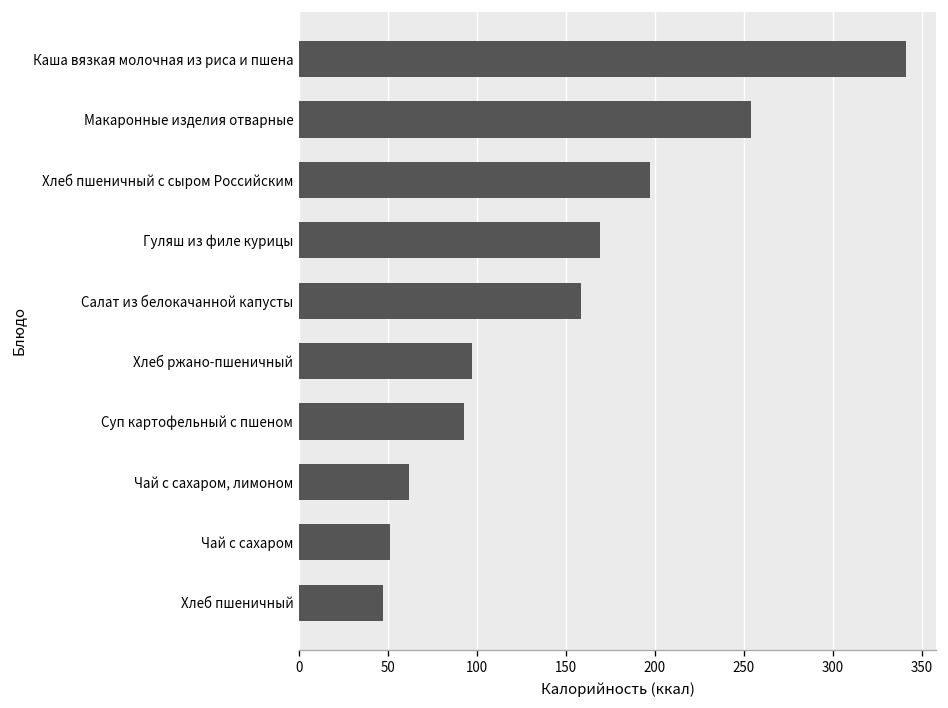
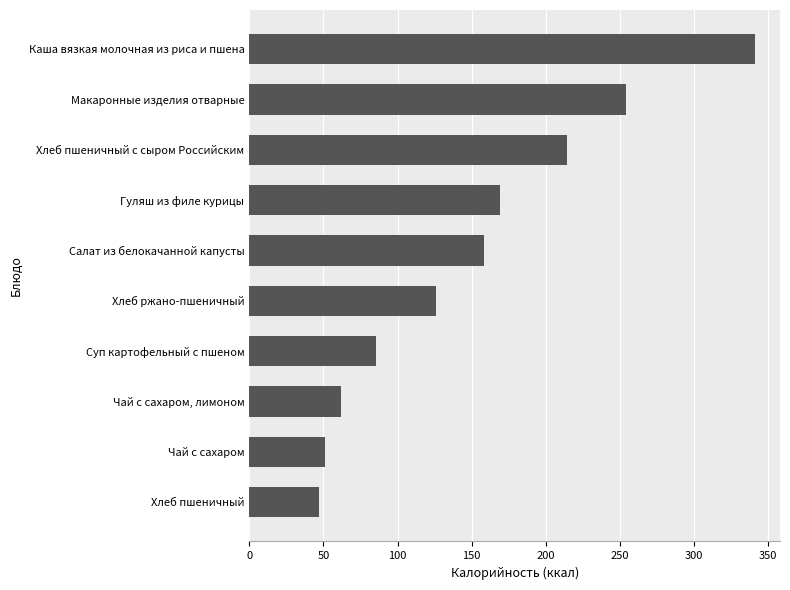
  {
    "Каша вязкая молочная из риса и пшена": 341,
    "Макаронные изделия отварные": 254,
-   "Хлеб пшеничный с сыром Российским": 197,
+   "Хлеб пшеничный с сыром Российским": 214,
    "Гуляш из филе курицы": 169,
    "Салат из белокачанной капусты": 158,
-   "Хлеб ржано-пшеничный": 97,
-   "Суп картофельный с пшеном": 93,
+   "Хлеб ржано-пшеничный": 126,
+   "Суп картофельный с пшеном": 86,
    "Чай с сахаром, лимоном": 62,
    "Чай с сахаром": 51,
    "Хлеб пшеничный": 47
  }
